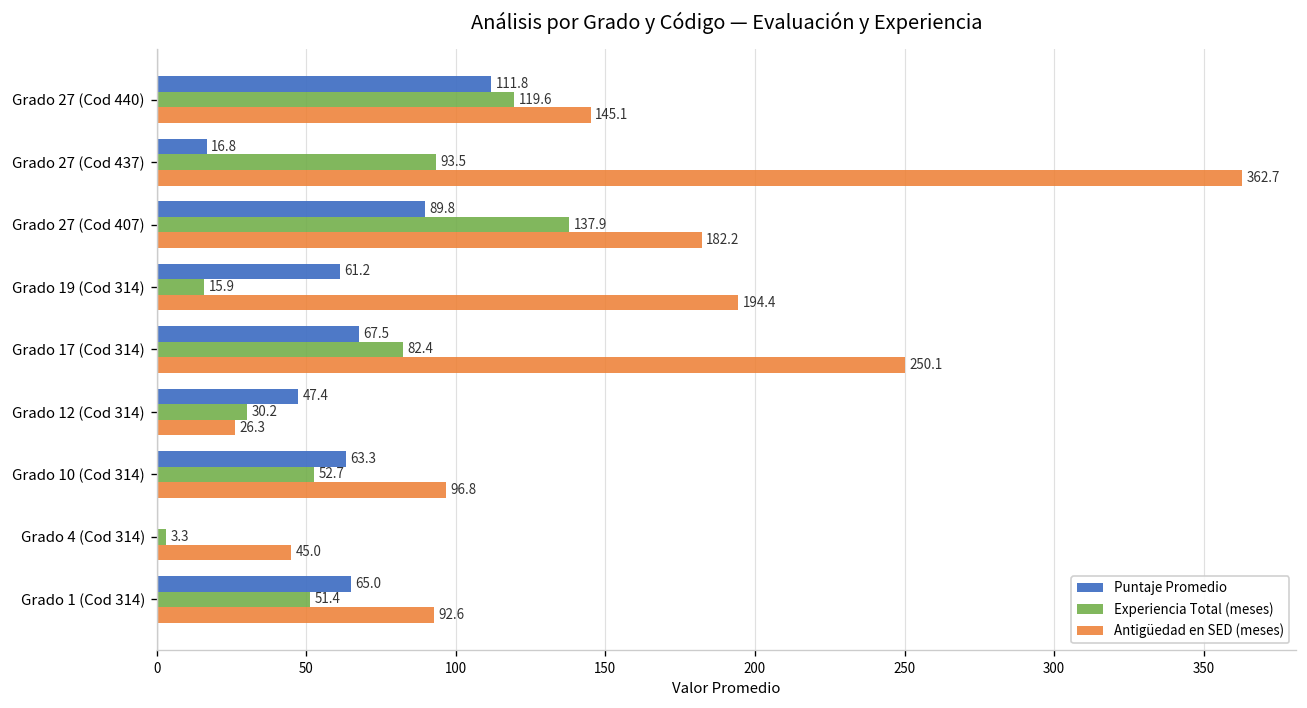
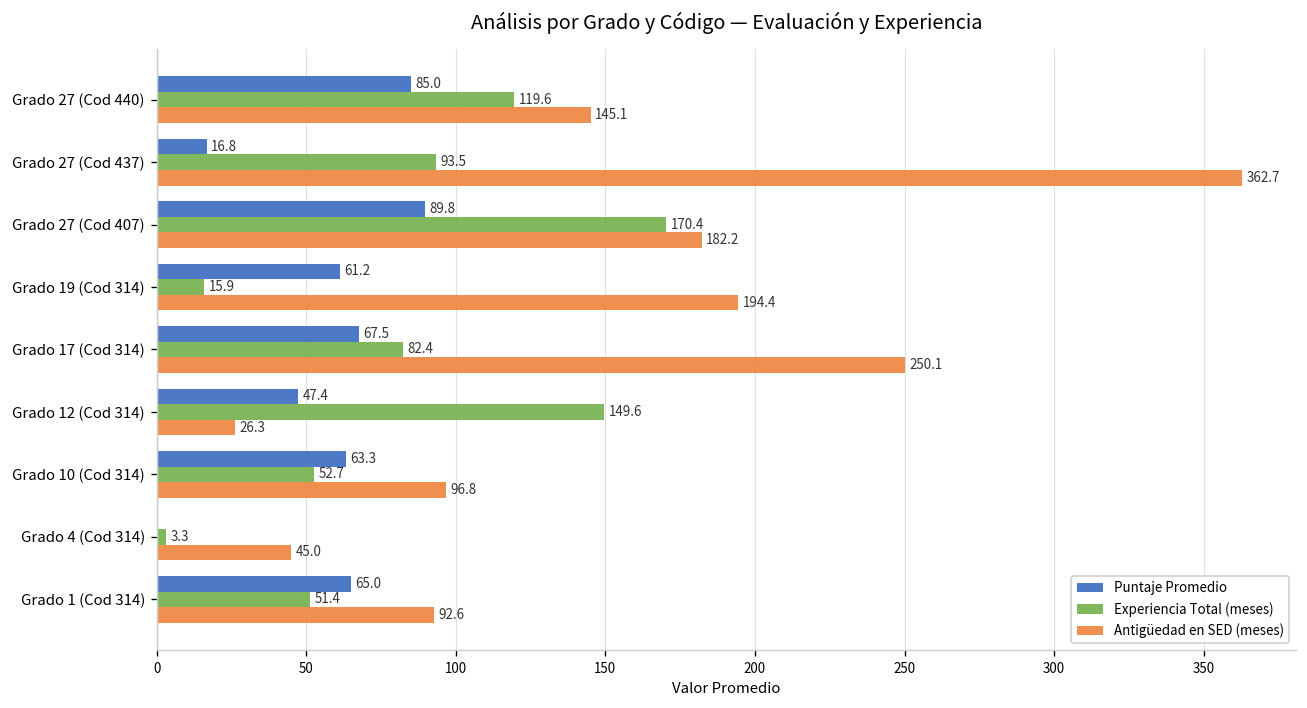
  {
    "Puntaje Promedio": {
-     "Grado 27 (Cod 440)": 111.8,
+     "Grado 27 (Cod 440)": 85.0,
      "Grado 27 (Cod 437)": 16.8,
      "Grado 27 (Cod 407)": 89.8,
      "Grado 19 (Cod 314)": 61.2,
      "Grado 17 (Cod 314)": 67.5,
      "Grado 12 (Cod 314)": 47.4,
      "Grado 10 (Cod 314)": 63.3,
      "Grado 1 (Cod 314)": 65.0
    },
    "Experiencia Total (meses)": {
      "Grado 27 (Cod 440)": 119.6,
      "Grado 27 (Cod 437)": 93.5,
-     "Grado 27 (Cod 407)": 137.9,
+     "Grado 27 (Cod 407)": 170.4,
      "Grado 19 (Cod 314)": 15.9,
      "Grado 17 (Cod 314)": 82.4,
-     "Grado 12 (Cod 314)": 30.2,
+     "Grado 12 (Cod 314)": 149.6,
      "Grado 10 (Cod 314)": 52.7,
      "Grado 4 (Cod 314)": 3.3,
      "Grado 1 (Cod 314)": 51.4
    },
    "Antigüedad en SED (meses)": {
      "Grado 27 (Cod 440)": 145.1,
      "Grado 27 (Cod 437)": 362.7,
      "Grado 27 (Cod 407)": 182.2,
      "Grado 19 (Cod 314)": 194.4,
      "Grado 17 (Cod 314)": 250.1,
      "Grado 12 (Cod 314)": 26.3,
      "Grado 10 (Cod 314)": 96.8,
      "Grado 4 (Cod 314)": 45.0,
      "Grado 1 (Cod 314)": 92.6
    }
  }
